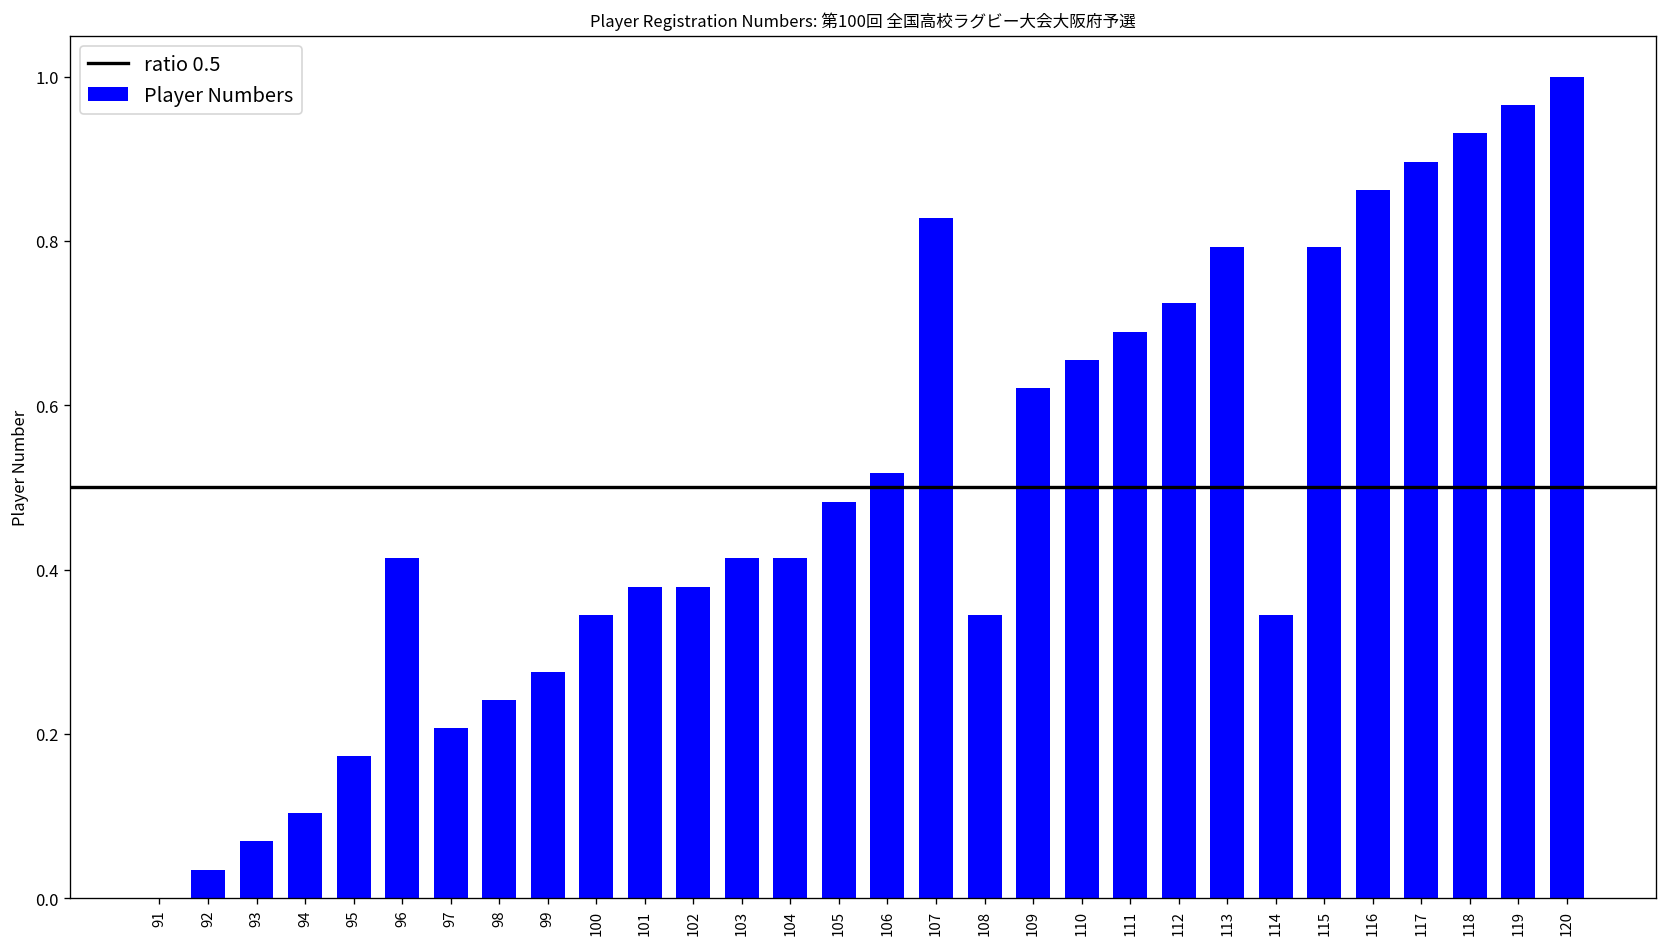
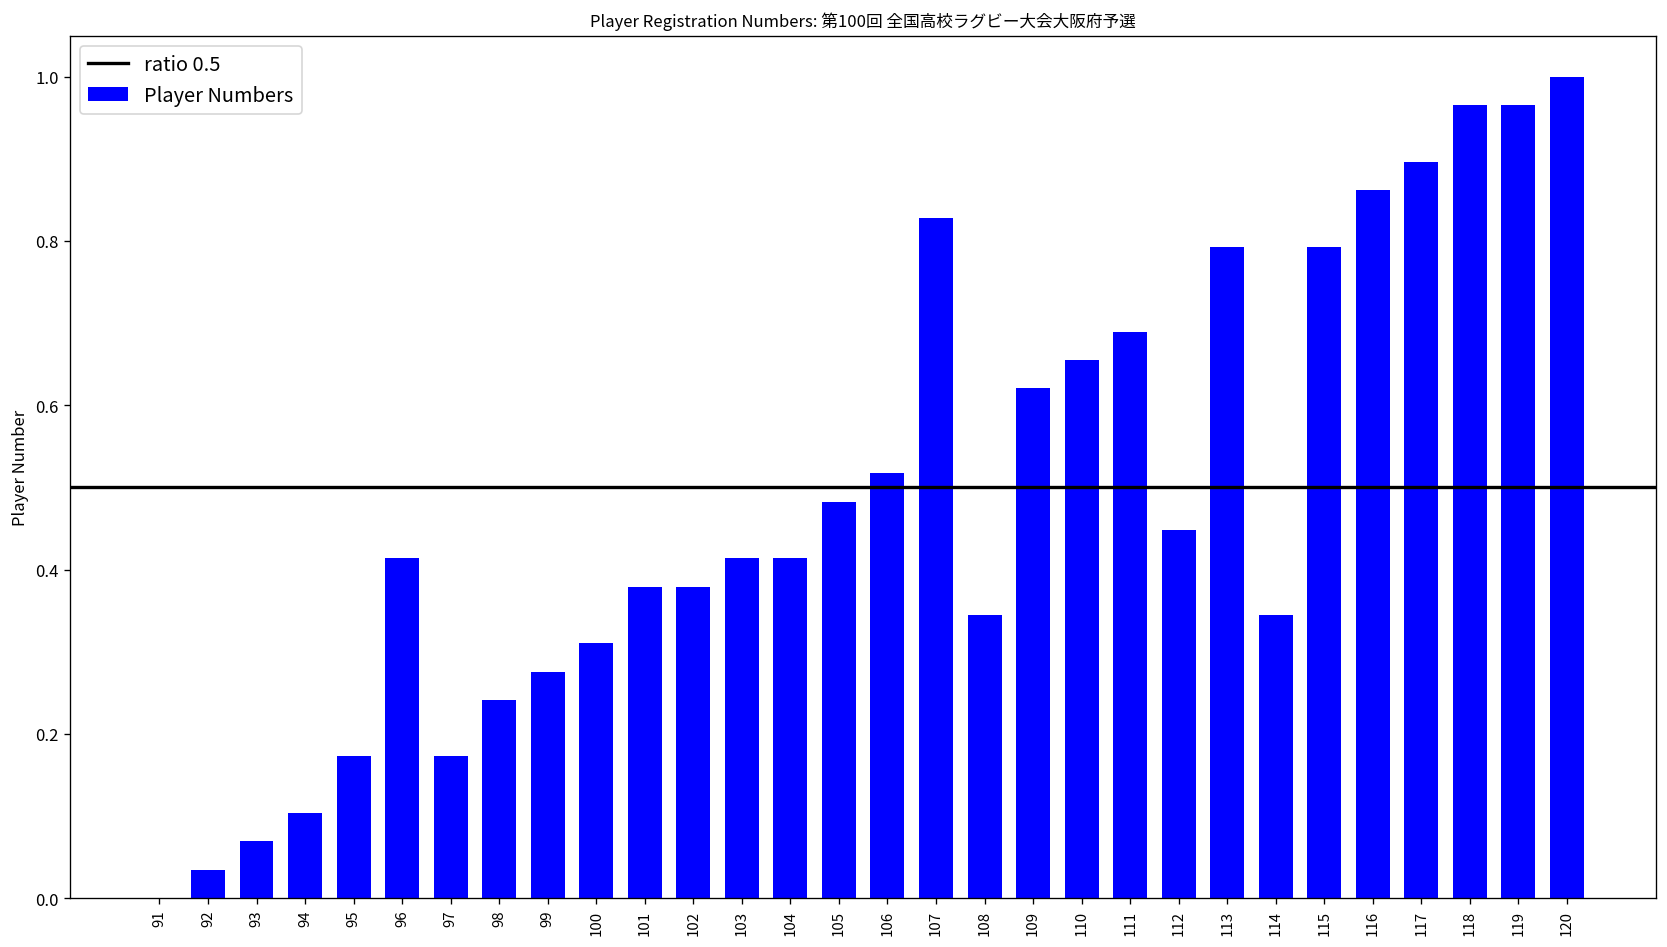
  {
    "91": 0.00,
    "92": 0.03,
    "93": 0.07,
    "94": 0.10,
    "95": 0.17,
    "96": 0.41,
-   "97": 0.21,
+   "97": 0.17,
    "98": 0.24,
    "99": 0.28,
-   "100": 0.34,
+   "100": 0.31,
    "101": 0.38,
    "102": 0.38,
    "103": 0.41,
    "104": 0.41,
    "105": 0.48,
    "106": 0.52,
    "107": 0.83,
    "108": 0.34,
    "109": 0.62,
    "110": 0.66,
    "111": 0.69,
-   "112": 0.72,
+   "112": 0.45,
    "113": 0.79,
    "114": 0.34,
    "115": 0.79,
    "116": 0.86,
    "117": 0.90,
-   "118": 0.93,
+   "118": 0.97,
    "119": 0.97,
    "120": 1.00
  }
